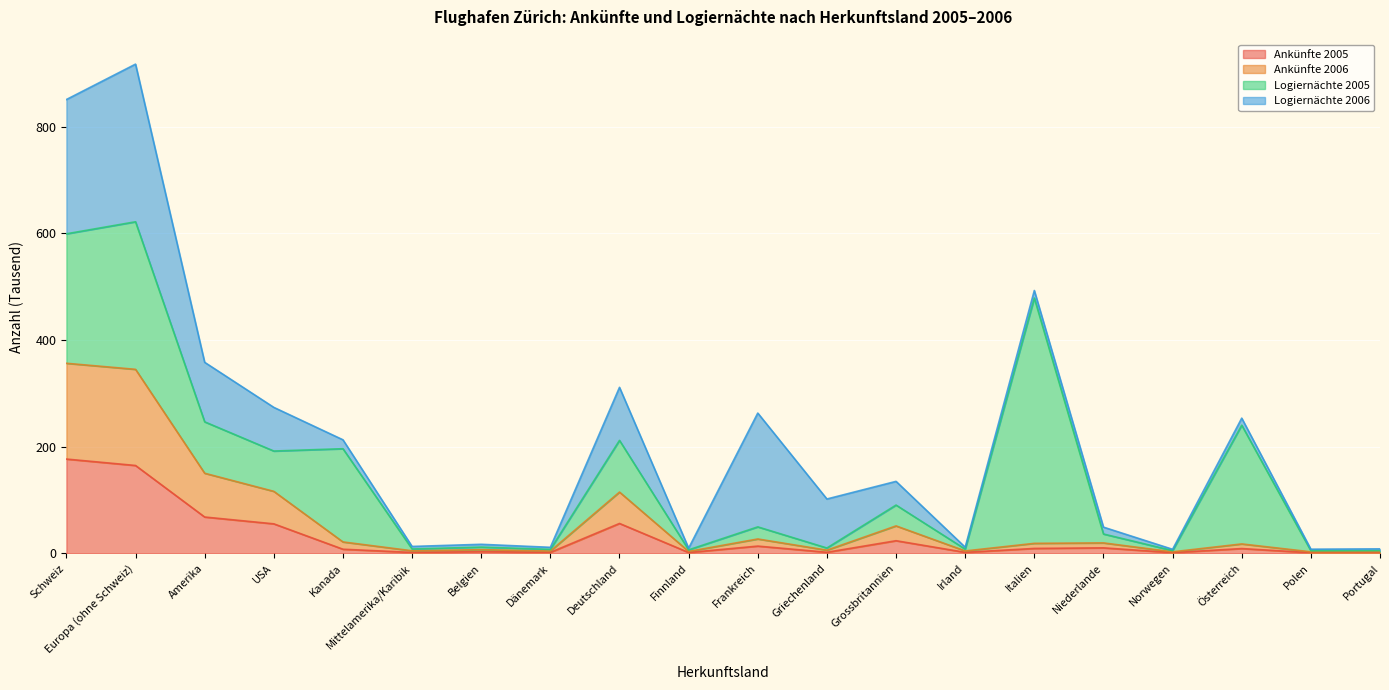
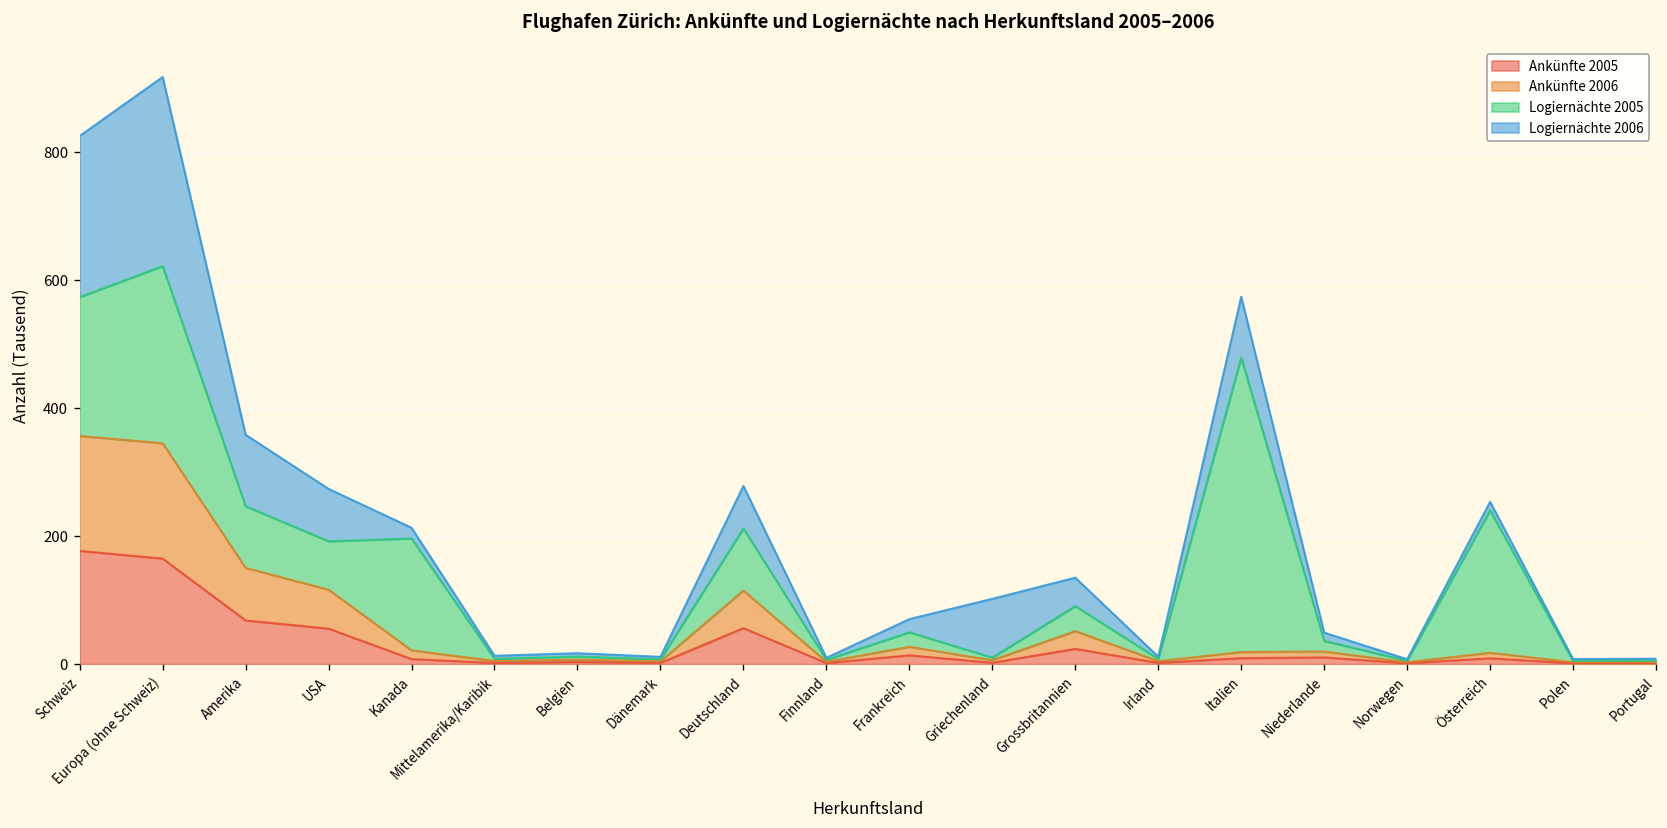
  {
    "Logiernächte 2005": {
-     "Schweiz": 240,
+     "Schweiz": 220,
      "Europa (ohne Schweiz)": 280,
      "Amerika": 100,
      "USA": 80,
      "Kanada": 170,
      "Belgien": 0,
      "Deutschland": 100,
      "Frankreich": 20,
      "Grossbritannien": 40,
      "Italien": 460,
      "Niederlande": 20,
      "Österreich": 220
    },
    "Logiernächte 2006": {
      "Schweiz": 250,
      "Europa (ohne Schweiz)": 300,
      "Amerika": 110,
      "USA": 80,
      "Kanada": 20,
      "Mittelamerika/Karibik": 0,
      "Belgien": 10,
-     "Deutschland": 100,
-     "Frankreich": 210,
+     "Deutschland": 70,
+     "Frankreich": 20,
      "Griechenland": 90,
      "Grossbritannien": 40,
-     "Italien": 10,
+     "Italien": 100,
      "Niederlande": 10,
      "Österreich": 10
    }
  }
